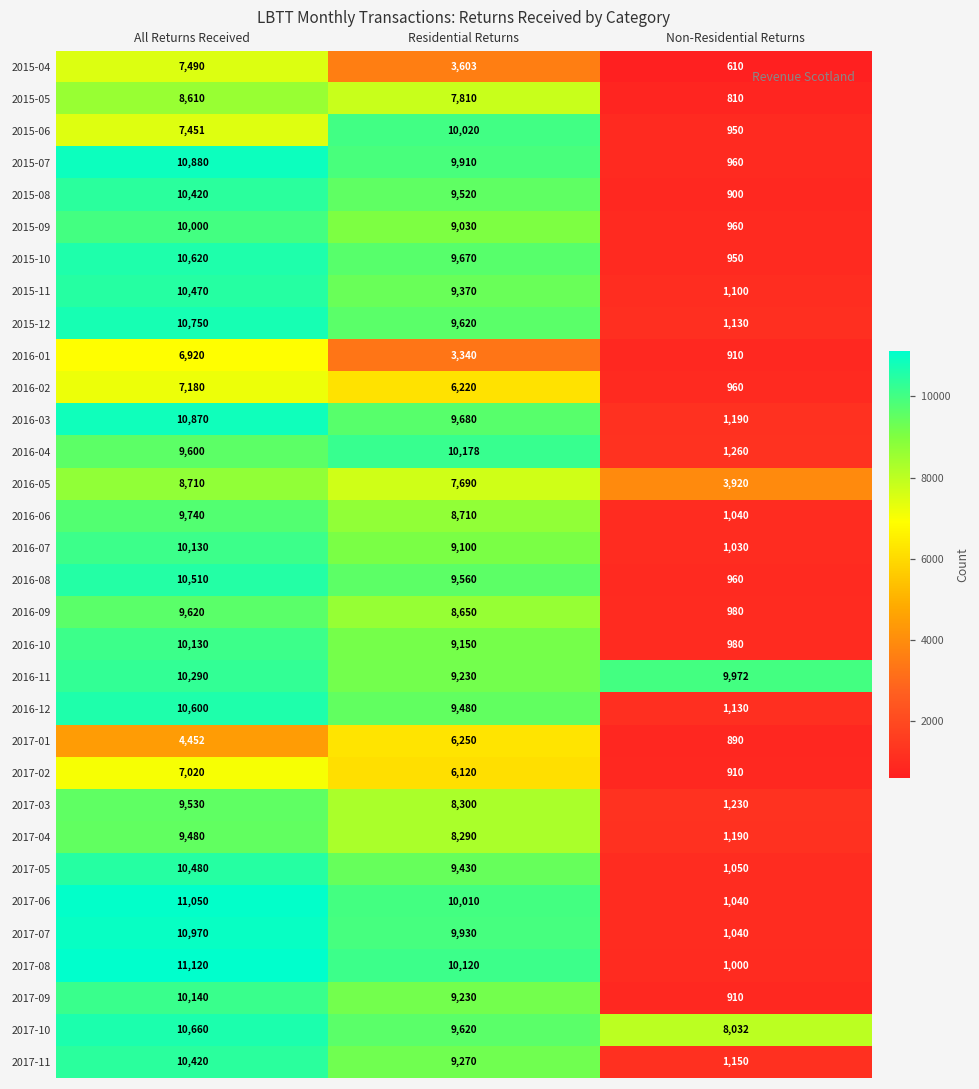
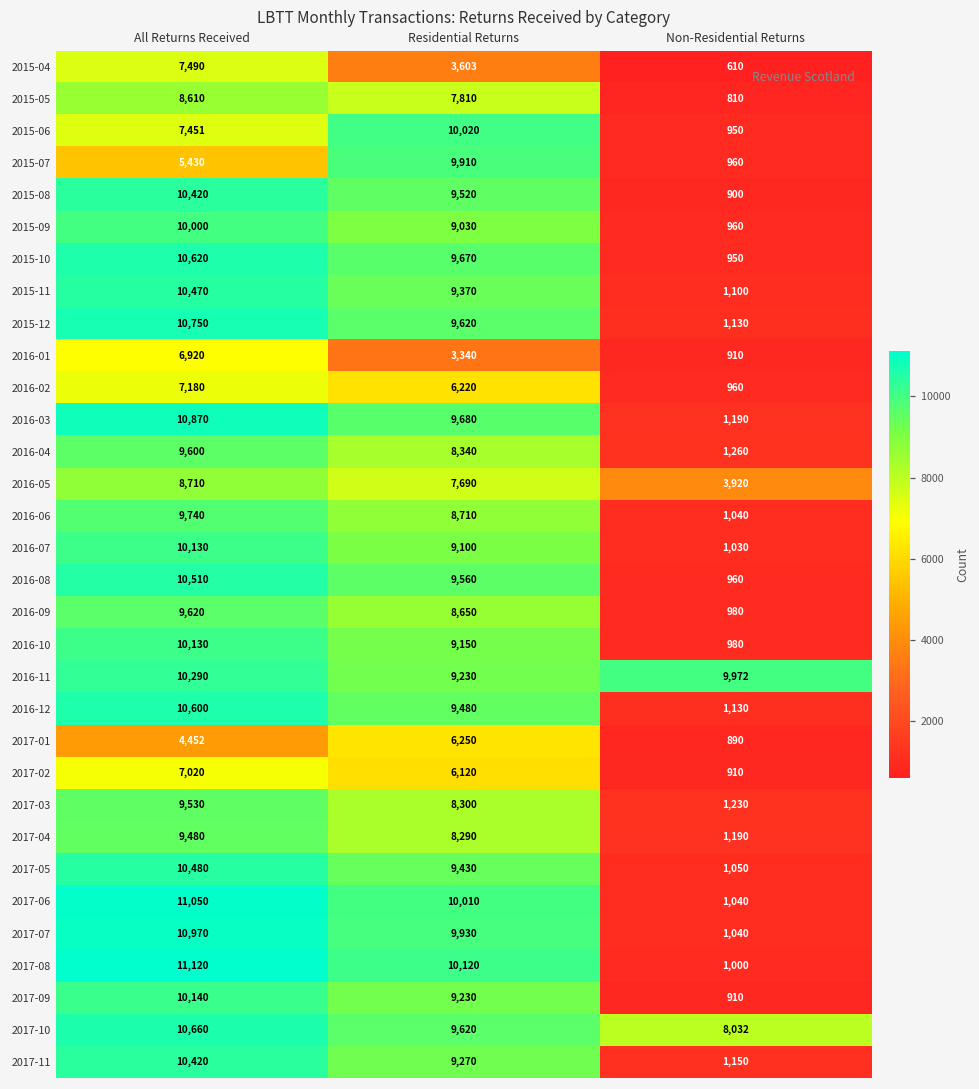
  {
    "2015-04": {
      "All Returns Received": "7,490",
      "Residential Returns": "3,603"
    },
    "2015-05": {
      "All Returns Received": "8,610",
      "Residential Returns": "7,810",
      "Non-Residential Returns": "810"
    },
    "2015-06": {
      "All Returns Received": "7,451",
      "Residential Returns": "10,020",
      "Non-Residential Returns": "950"
    },
    "2015-07": {
-     "All Returns Received": "10,880",
+     "All Returns Received": "5,430",
      "Residential Returns": "9,910",
      "Non-Residential Returns": "960"
    },
    "2015-08": {
      "All Returns Received": "10,420",
      "Residential Returns": "9,520",
      "Non-Residential Returns": "900"
    },
    "2015-09": {
      "All Returns Received": "10,000",
      "Residential Returns": "9,030",
      "Non-Residential Returns": "960"
    },
    "2015-10": {
      "All Returns Received": "10,620",
      "Residential Returns": "9,670",
      "Non-Residential Returns": "950"
    },
    "2015-11": {
      "All Returns Received": "10,470",
      "Residential Returns": "9,370",
      "Non-Residential Returns": "1,100"
    },
    "2015-12": {
      "All Returns Received": "10,750",
      "Residential Returns": "9,620",
      "Non-Residential Returns": "1,130"
    },
    "2016-01": {
      "All Returns Received": "6,920",
      "Residential Returns": "3,340",
      "Non-Residential Returns": "910"
    },
    "2016-02": {
      "All Returns Received": "7,180",
      "Residential Returns": "6,220",
      "Non-Residential Returns": "960"
    },
    "2016-03": {
      "All Returns Received": "10,870",
      "Residential Returns": "9,680",
      "Non-Residential Returns": "1,190"
    },
    "2016-04": {
      "All Returns Received": "9,600",
-     "Residential Returns": "10,178",
+     "Residential Returns": "8,340",
      "Non-Residential Returns": "1,260"
    },
    "2016-05": {
      "All Returns Received": "8,710",
      "Residential Returns": "7,690",
      "Non-Residential Returns": "3,920"
    },
    "2016-06": {
      "All Returns Received": "9,740",
      "Residential Returns": "8,710",
      "Non-Residential Returns": "1,040"
    },
    "2016-07": {
      "All Returns Received": "10,130",
      "Residential Returns": "9,100",
      "Non-Residential Returns": "1,030"
    },
    "2016-08": {
      "All Returns Received": "10,510",
      "Residential Returns": "9,560",
      "Non-Residential Returns": "960"
    },
    "2016-09": {
      "All Returns Received": "9,620",
      "Residential Returns": "8,650",
      "Non-Residential Returns": "980"
    },
    "2016-10": {
      "All Returns Received": "10,130",
      "Residential Returns": "9,150",
      "Non-Residential Returns": "980"
    },
    "2016-11": {
      "All Returns Received": "10,290",
      "Residential Returns": "9,230",
      "Non-Residential Returns": "9,972"
    },
    "2016-12": {
      "All Returns Received": "10,600",
      "Residential Returns": "9,480",
      "Non-Residential Returns": "1,130"
    },
    "2017-01": {
      "All Returns Received": "4,452",
      "Residential Returns": "6,250",
      "Non-Residential Returns": "890"
    },
    "2017-02": {
      "All Returns Received": "7,020",
      "Residential Returns": "6,120",
      "Non-Residential Returns": "910"
    },
    "2017-03": {
      "All Returns Received": "9,530",
      "Residential Returns": "8,300",
      "Non-Residential Returns": "1,230"
    },
    "2017-04": {
      "All Returns Received": "9,480",
      "Residential Returns": "8,290",
      "Non-Residential Returns": "1,190"
    },
    "2017-05": {
      "All Returns Received": "10,480",
      "Residential Returns": "9,430",
      "Non-Residential Returns": "1,050"
    },
    "2017-06": {
      "All Returns Received": "11,050",
      "Residential Returns": "10,010",
      "Non-Residential Returns": "1,040"
    },
    "2017-07": {
      "All Returns Received": "10,970",
      "Residential Returns": "9,930",
      "Non-Residential Returns": "1,040"
    },
    "2017-08": {
      "All Returns Received": "11,120",
      "Residential Returns": "10,120",
      "Non-Residential Returns": "1,000"
    },
    "2017-09": {
      "All Returns Received": "10,140",
      "Residential Returns": "9,230",
      "Non-Residential Returns": "910"
    },
    "2017-10": {
      "All Returns Received": "10,660",
      "Residential Returns": "9,620",
      "Non-Residential Returns": "8,032"
    },
    "2017-11": {
      "All Returns Received": "10,420",
      "Residential Returns": "9,270",
      "Non-Residential Returns": "1,150"
    }
  }
